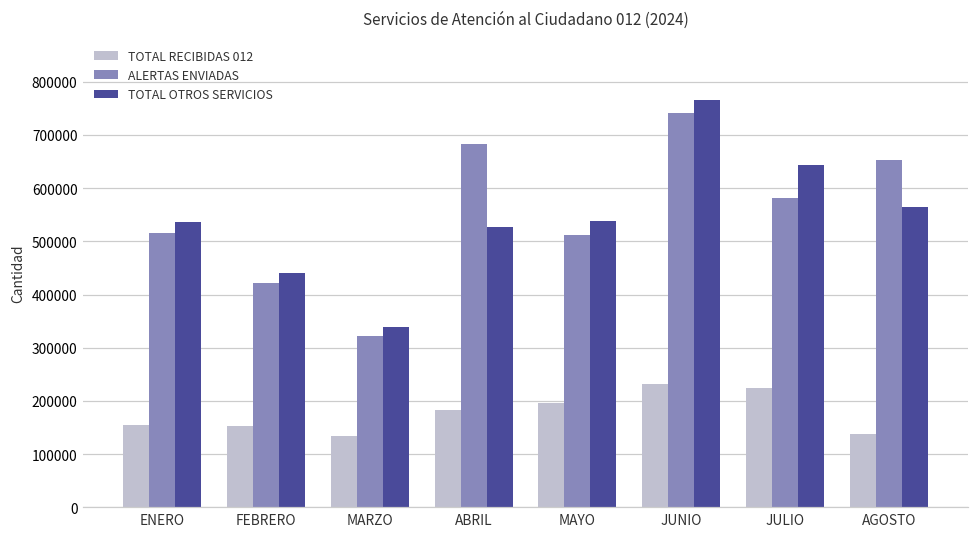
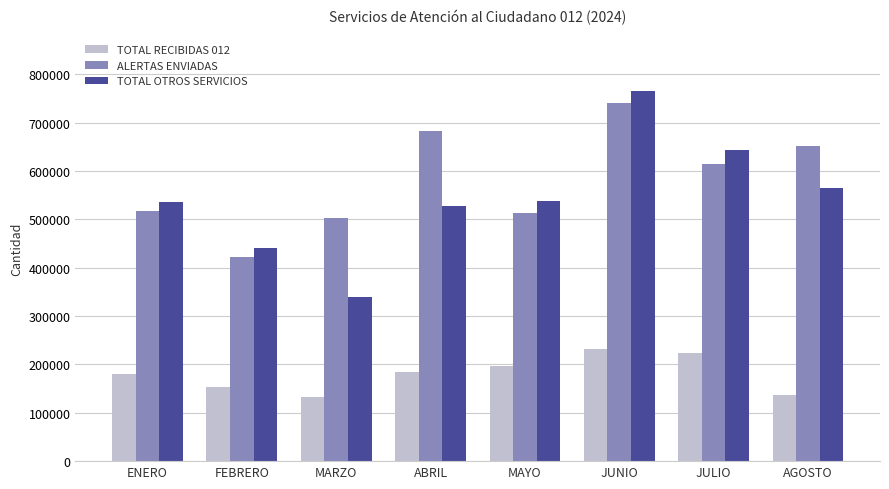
  {
    "TOTAL RECIBIDAS 012": {
-     "ENERO": 150000,
+     "ENERO": 180000,
      "FEBRERO": 150000,
      "MARZO": 130000,
      "ABRIL": 180000,
      "MAYO": 200000,
      "JUNIO": 230000,
      "JULIO": 220000,
      "AGOSTO": 140000
    },
    "ALERTAS ENVIADAS": {
      "ENERO": 520000,
      "FEBRERO": 420000,
-     "MARZO": 320000,
+     "MARZO": 500000,
      "ABRIL": 680000,
      "MAYO": 510000,
      "JUNIO": 740000,
-     "JULIO": 580000,
+     "JULIO": 610000,
      "AGOSTO": 650000
    },
    "TOTAL OTROS SERVICIOS": {
      "ENERO": 540000,
      "FEBRERO": 440000,
      "MARZO": 340000,
      "ABRIL": 530000,
      "MAYO": 540000,
      "JUNIO": 770000,
      "JULIO": 640000,
      "AGOSTO": 560000
    }
  }
